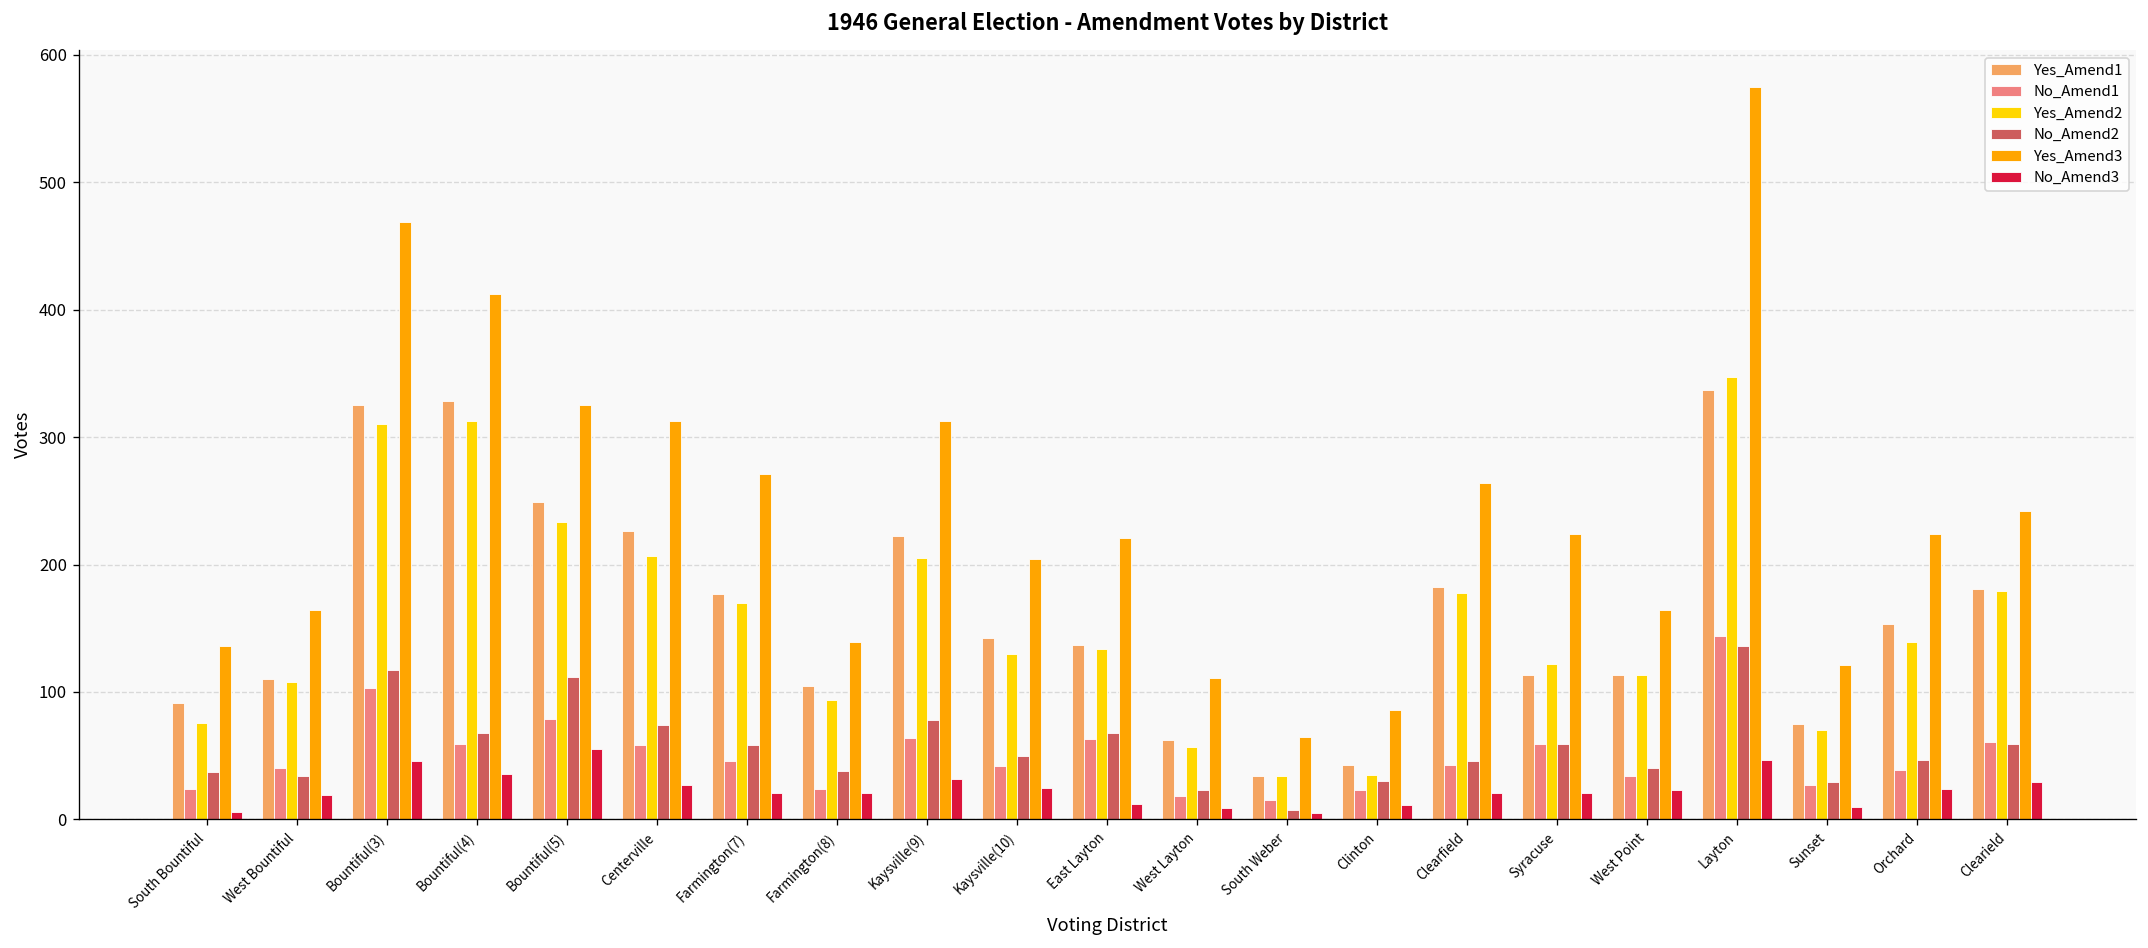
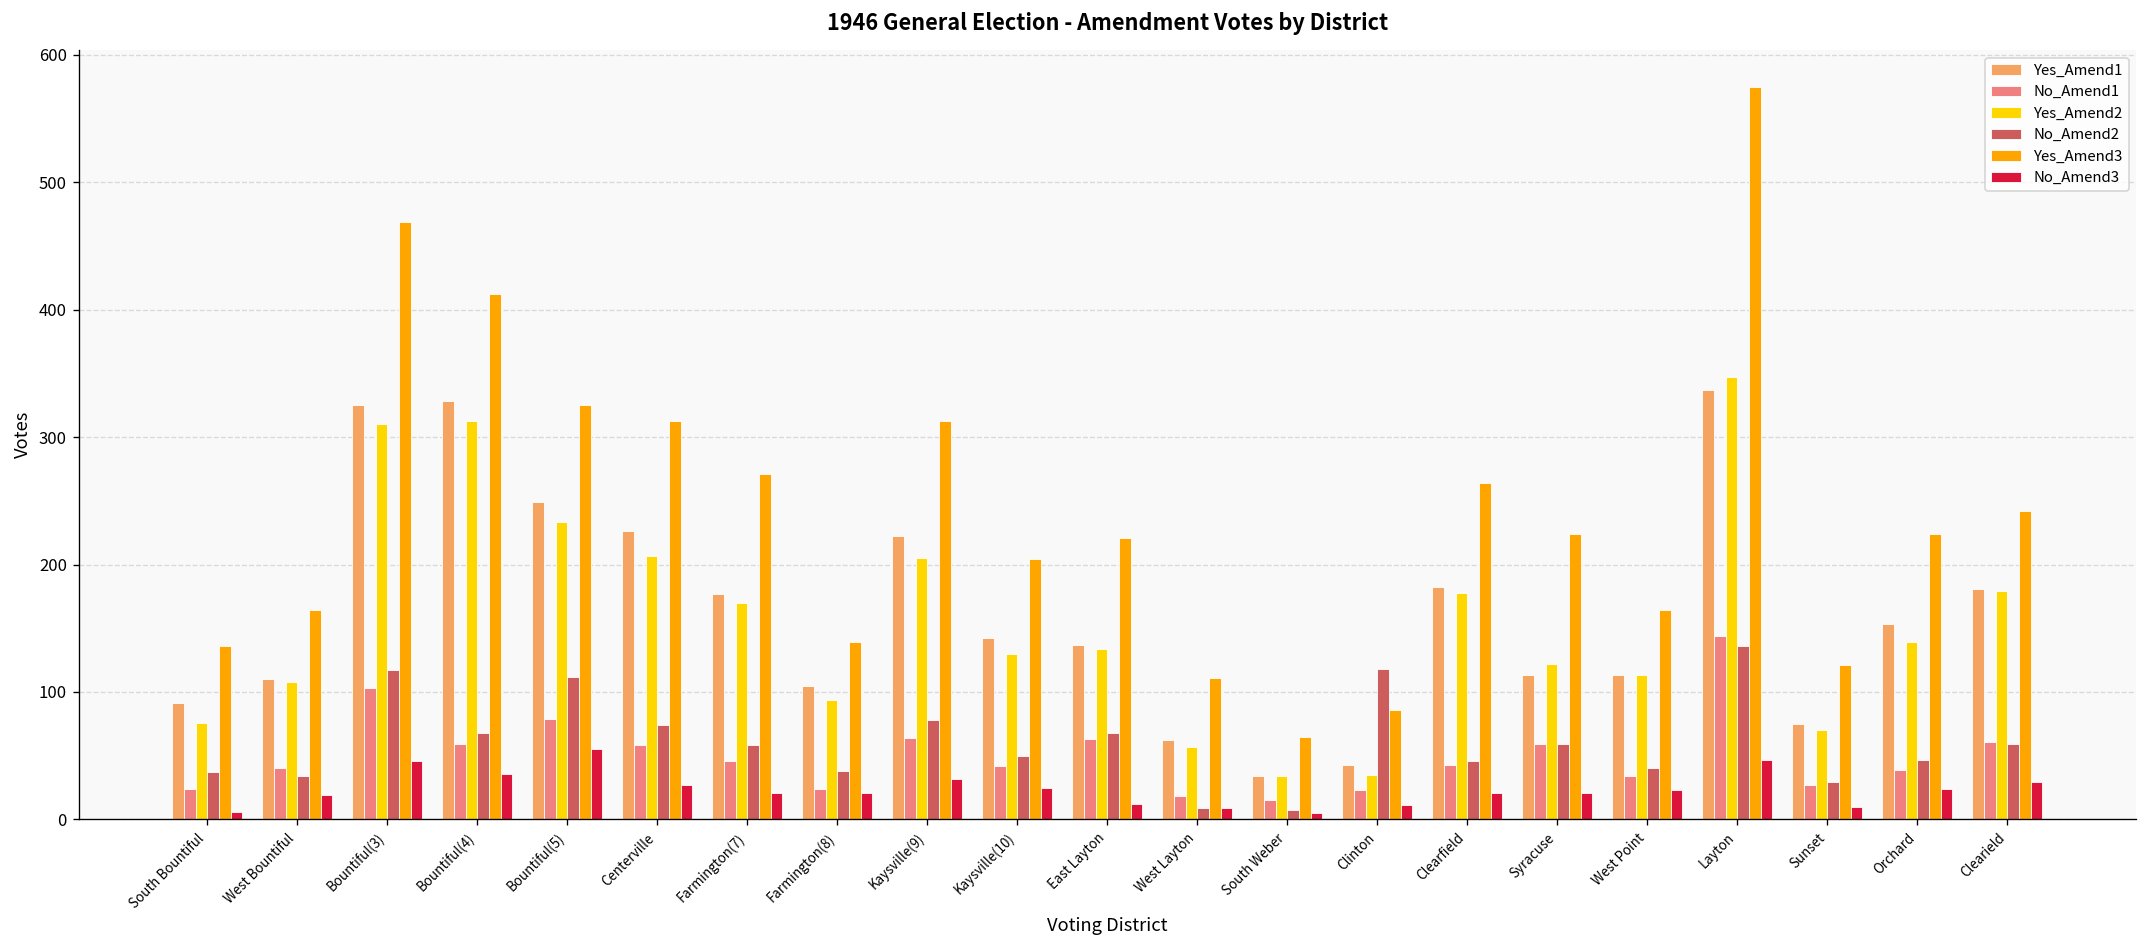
  {
    "No_Amend2": {
      "South Bountiful": 37,
      "West Bountiful": 34,
      "Bountiful(3)": 117,
      "Bountiful(4)": 68,
      "Bountiful(5)": 112,
      "Centerville": 74,
      "Farmington(7)": 58,
      "Farmington(8)": 38,
      "Kaysville(9)": 78,
      "Kaysville(10)": 50,
      "East Layton": 68,
-     "West Layton": 23,
+     "West Layton": 9,
      "South Weber": 7,
-     "Clinton": 30,
+     "Clinton": 118,
      "Clearfield": 46,
      "Syracuse": 59,
      "West Point": 40,
      "Layton": 136,
      "Sunset": 29,
      "Orchard": 47,
      "Clearield": 59
    },
    "No_Amend3": {
      "South Bountiful": 6,
      "West Bountiful": 19,
      "Bountiful(3)": 46,
      "Bountiful(4)": 36,
      "Bountiful(5)": 55,
      "Centerville": 27,
      "Farmington(7)": 21,
      "Farmington(8)": 21,
      "Kaysville(9)": 32,
      "Kaysville(10)": 25,
      "East Layton": 12,
      "West Layton": 9,
      "South Weber": 5,
      "Clinton": 11,
      "Clearfield": 21,
      "Syracuse": 21,
      "West Point": 23,
      "Layton": 47,
      "Sunset": 10,
      "Orchard": 24,
      "Clearield": 29
    }
  }
